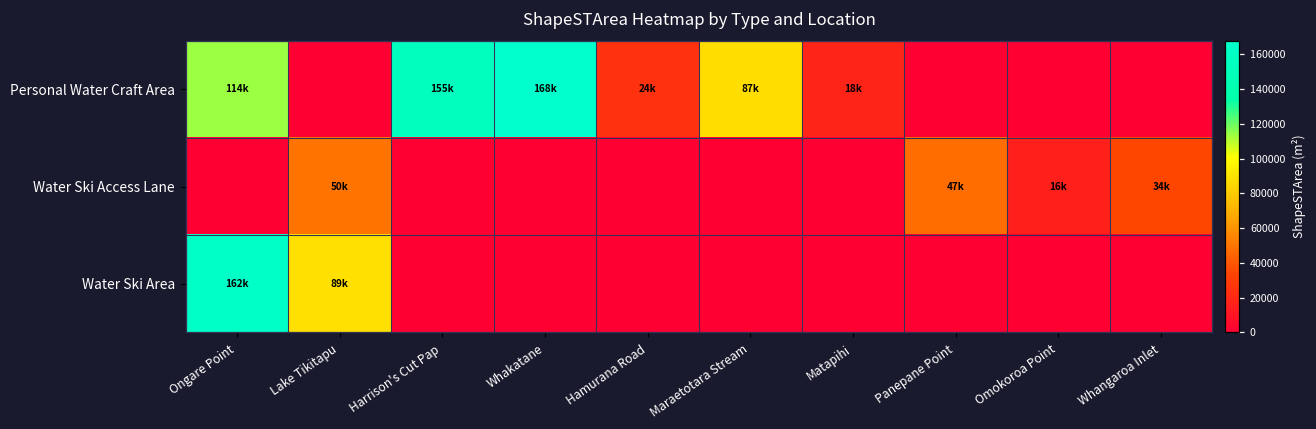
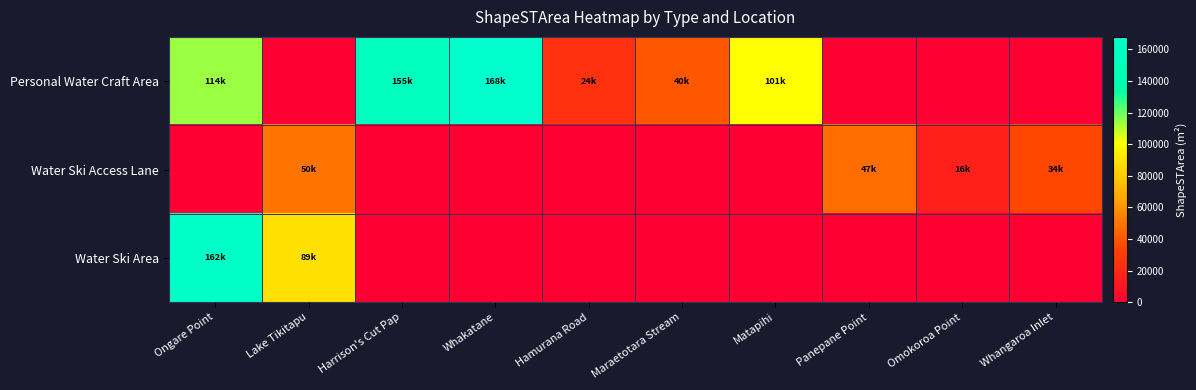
  {
    "Personal Water Craft Area": {
      "Ongare Point": "114k",
      "Harrison's Cut Pap": "155k",
      "Whakatane": "168k",
      "Hamurana Road": "24k",
-     "Maraetotara Stream": "87k",
-     "Matapihi": "18k"
+     "Maraetotara Stream": "40k",
+     "Matapihi": "101k"
    },
    "Water Ski Access Lane": {
      "Lake Tikitapu": "50k",
      "Panepane Point": "47k",
      "Omokoroa Point": "16k",
      "Whangaroa Inlet": "34k"
    },
    "Water Ski Area": {
      "Ongare Point": "162k",
      "Lake Tikitapu": "89k"
    }
  }
